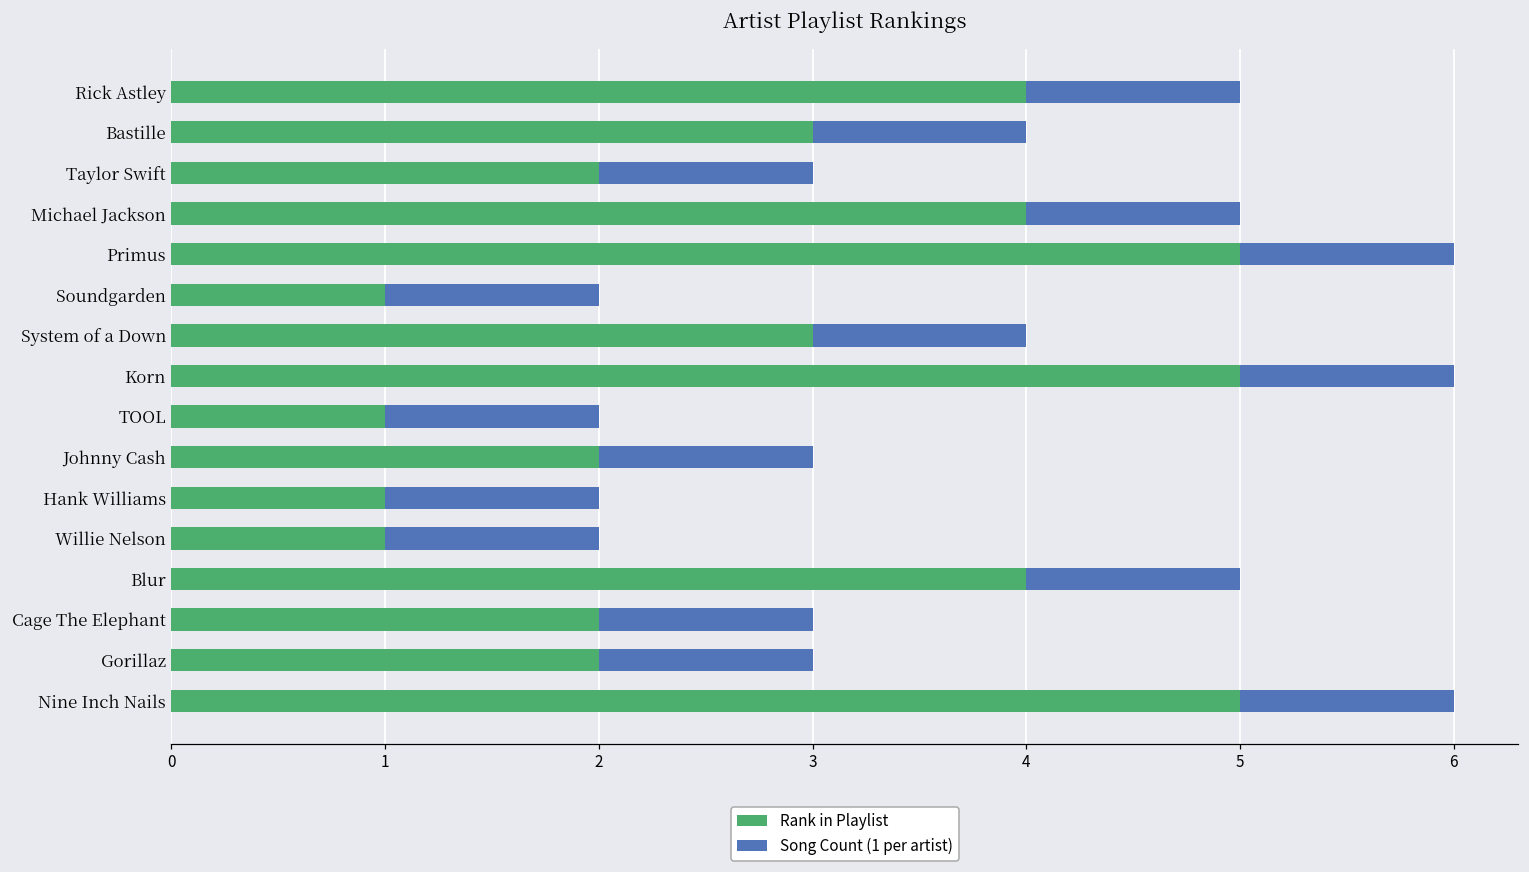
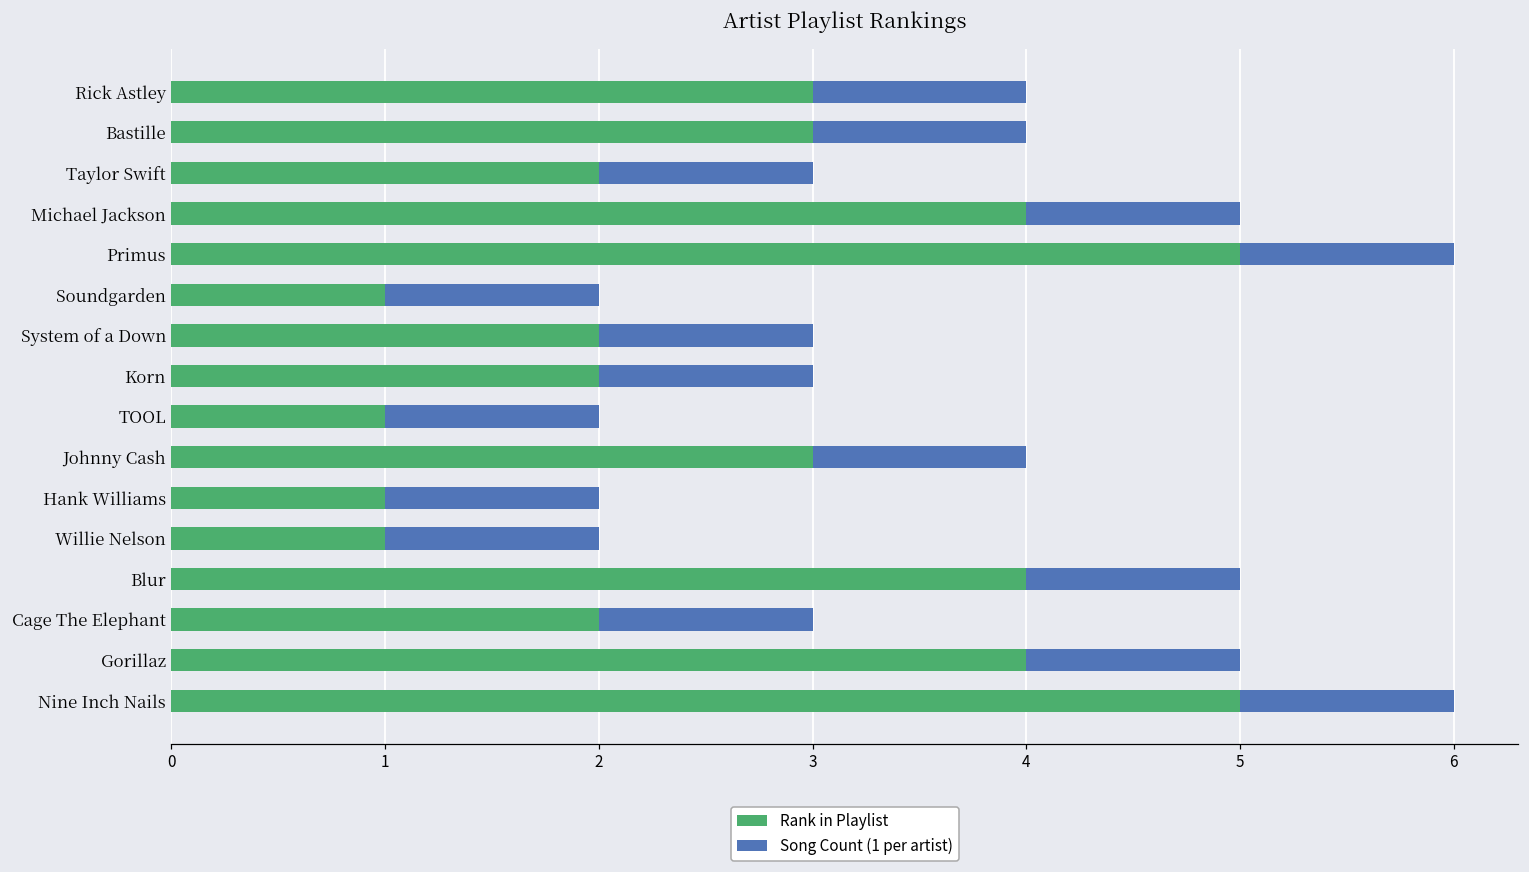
  {
    "Rank in Playlist": {
-     "Rick Astley": 4,
+     "Rick Astley": 3,
      "Bastille": 3,
      "Taylor Swift": 2,
      "Michael Jackson": 4,
      "Primus": 5,
      "Soundgarden": 1,
-     "System of a Down": 3,
-     "Korn": 5,
+     "System of a Down": 2,
+     "Korn": 2,
      "TOOL": 1,
-     "Johnny Cash": 2,
+     "Johnny Cash": 3,
      "Hank Williams": 1,
      "Willie Nelson": 1,
      "Blur": 4,
      "Cage The Elephant": 2,
-     "Gorillaz": 2,
+     "Gorillaz": 4,
      "Nine Inch Nails": 5
    },
    "Song Count (1 per artist)": {
      "Rick Astley": 1,
      "Bastille": 1,
      "Taylor Swift": 1,
      "Michael Jackson": 1,
      "Primus": 1,
      "Soundgarden": 1,
      "System of a Down": 1,
      "Korn": 1,
      "TOOL": 1,
      "Johnny Cash": 1,
      "Hank Williams": 1,
      "Willie Nelson": 1,
      "Blur": 1,
      "Cage The Elephant": 1,
      "Gorillaz": 1,
      "Nine Inch Nails": 1
    }
  }
